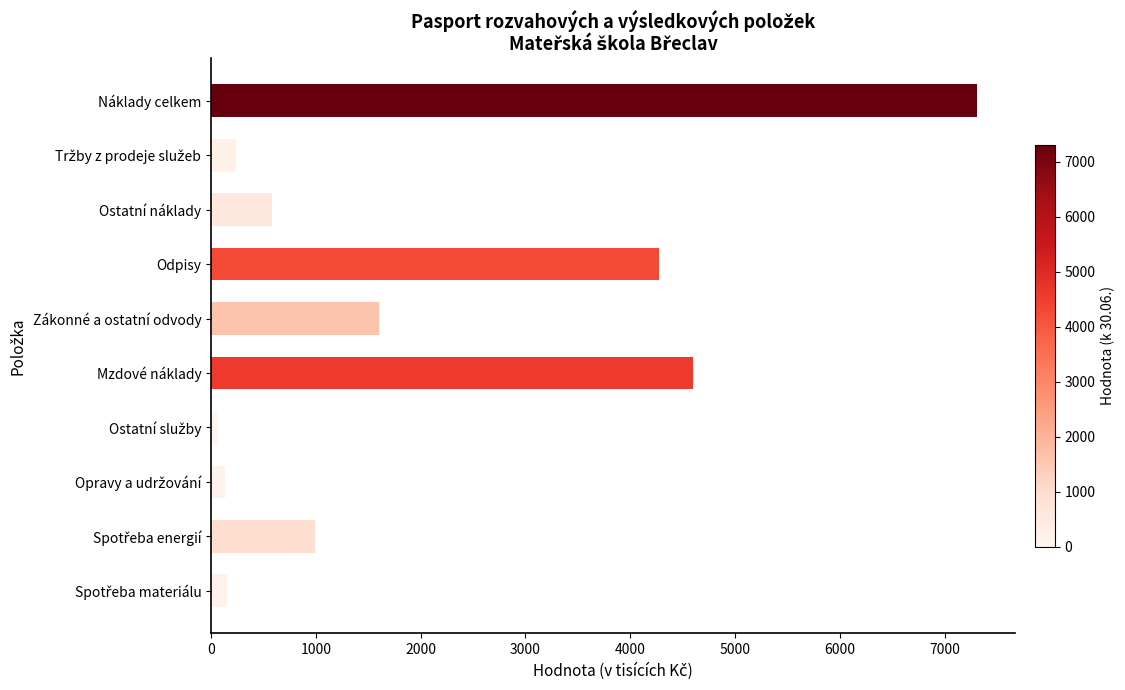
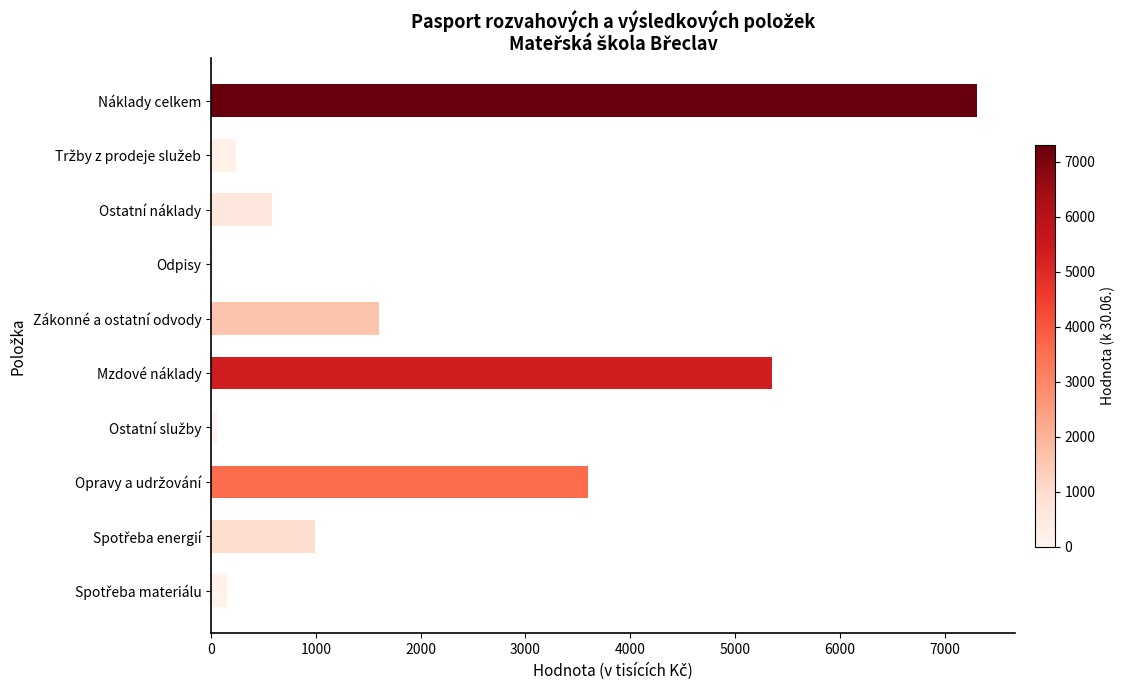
  {
    "Náklady celkem": 7310,
    "Tržby z prodeje služeb": 240,
    "Ostatní náklady": 580,
-   "Odpisy": 4270,
+   "Odpisy": 20,
    "Zákonné a ostatní odvody": 1610,
-   "Mzdové náklady": 4600,
+   "Mzdové náklady": 5360,
    "Ostatní služby": 60,
-   "Opravy a udržování": 140,
+   "Opravy a udržování": 3600,
    "Spotřeba energií": 990,
    "Spotřeba materiálu": 150
  }
